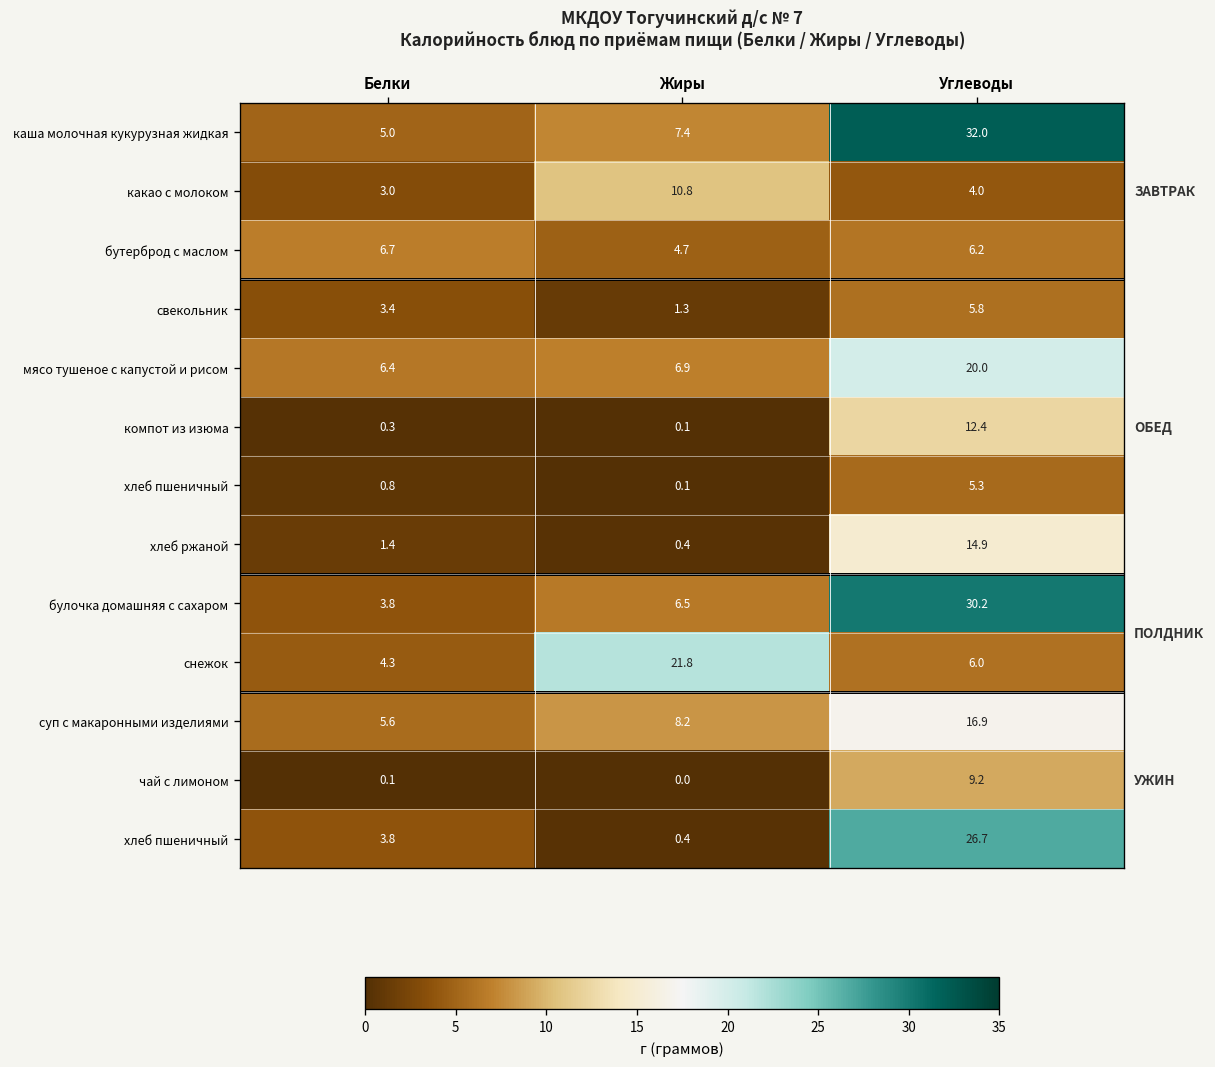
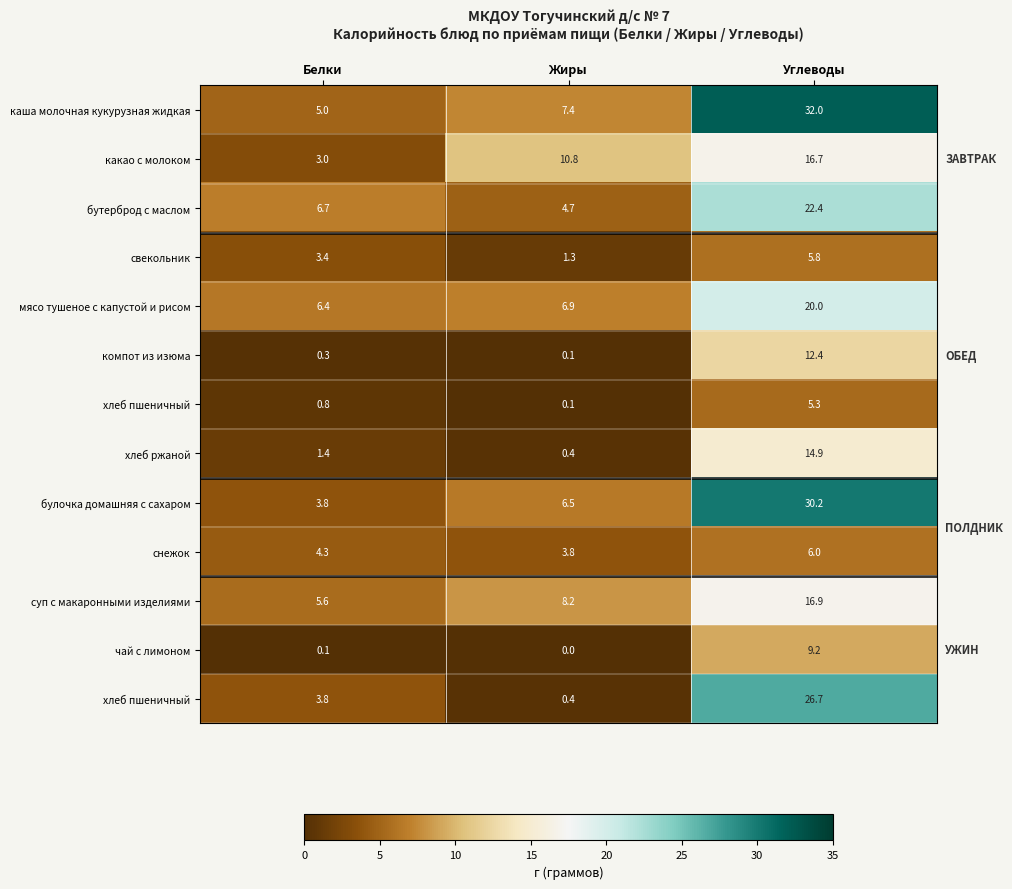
  {
    "каша молочная кукурузная жидкая": {
      "Белки": 5.0,
      "Жиры": 7.4,
      "Углеводы": 32.0
    },
    "какао с молоком": {
      "Белки": 3.0,
      "Жиры": 10.8,
-     "Углеводы": 4.0
+     "Углеводы": 16.7
    },
    "бутерброд с маслом": {
      "Белки": 6.7,
      "Жиры": 4.7,
-     "Углеводы": 6.2
+     "Углеводы": 22.4
    },
    "свекольник": {
      "Белки": 3.4,
      "Жиры": 1.3,
      "Углеводы": 5.8
    },
    "мясо тушеное с капустой и рисом": {
      "Белки": 6.4,
      "Жиры": 6.9,
      "Углеводы": 20.0
    },
    "компот из изюма": {
      "Белки": 0.3,
      "Жиры": 0.1,
      "Углеводы": 12.4
    },
    "хлеб ржаной": {
      "Белки": 1.4,
      "Жиры": 0.4,
      "Углеводы": 14.9
    },
    "булочка домашняя с сахаром": {
      "Белки": 3.8,
      "Жиры": 6.5,
      "Углеводы": 30.2
    },
    "снежок": {
      "Белки": 4.3,
-     "Жиры": 21.8,
+     "Жиры": 3.8,
      "Углеводы": 6.0
    },
    "суп с макаронными изделиями": {
      "Белки": 5.6,
      "Жиры": 8.2,
      "Углеводы": 16.9
    },
    "чай с лимоном": {
      "Белки": 0.1,
      "Жиры": 0.0,
      "Углеводы": 9.2
    }
  }
